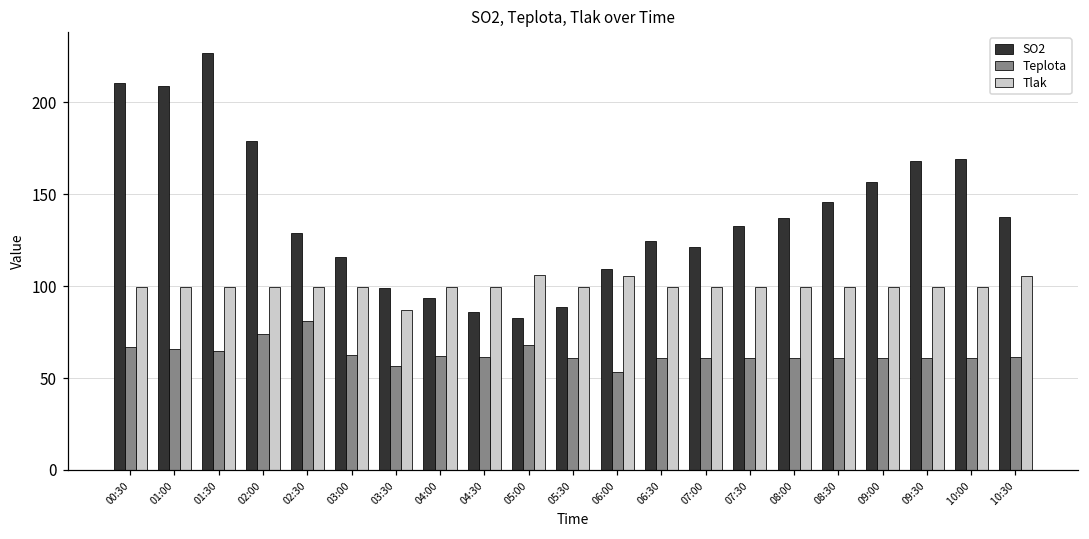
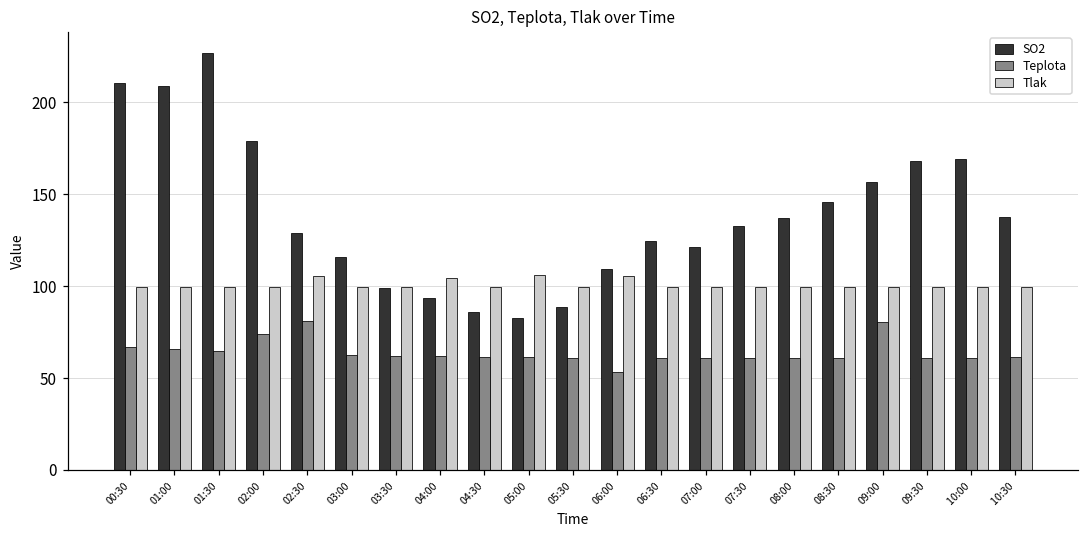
  {
    "SO2": {
      "00:30": 211,
      "01:00": 209,
      "01:30": 227,
      "02:00": 179,
      "02:30": 129,
      "03:00": 116,
      "03:30": 99,
      "04:00": 94,
      "04:30": 86,
      "05:00": 83,
      "05:30": 89,
      "06:00": 110,
      "06:30": 125,
      "07:00": 121,
      "07:30": 133,
      "08:00": 137,
      "08:30": 146,
      "09:00": 157,
      "09:30": 168,
      "10:00": 169,
      "10:30": 138
    },
    "Teplota": {
      "00:30": 67,
      "01:00": 66,
      "01:30": 65,
      "02:00": 74,
      "02:30": 81,
      "03:00": 63,
-     "03:30": 57,
+     "03:30": 62,
      "04:00": 62,
      "04:30": 62,
-     "05:00": 68,
+     "05:00": 61,
      "05:30": 61,
      "06:00": 53,
      "06:30": 61,
      "07:00": 61,
      "07:30": 61,
      "08:00": 61,
      "08:30": 61,
-     "09:00": 61,
+     "09:00": 80,
      "09:30": 61,
      "10:00": 61,
      "10:30": 61
    },
    "Tlak": {
      "00:30": 99,
      "01:00": 99,
      "01:30": 99,
      "02:00": 99,
-     "02:30": 99,
+     "02:30": 105,
      "03:00": 99,
-     "03:30": 87,
-     "04:00": 99,
+     "03:30": 99,
+     "04:00": 105,
      "04:30": 99,
      "05:00": 106,
      "05:30": 99,
      "06:00": 106,
      "06:30": 99,
      "07:00": 99,
      "07:30": 99,
      "08:00": 99,
      "08:30": 99,
      "09:00": 99,
      "09:30": 99,
      "10:00": 99,
-     "10:30": 105
+     "10:30": 99
    }
  }
